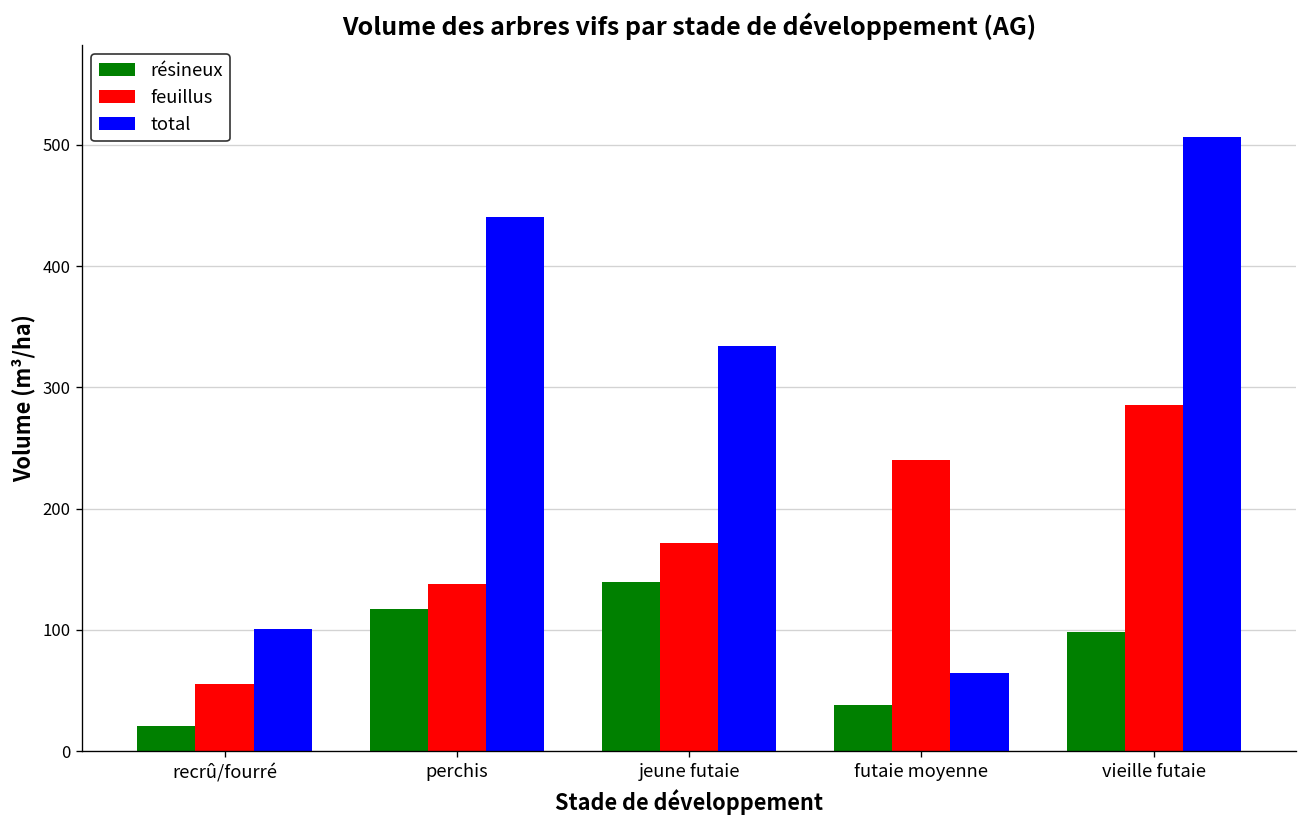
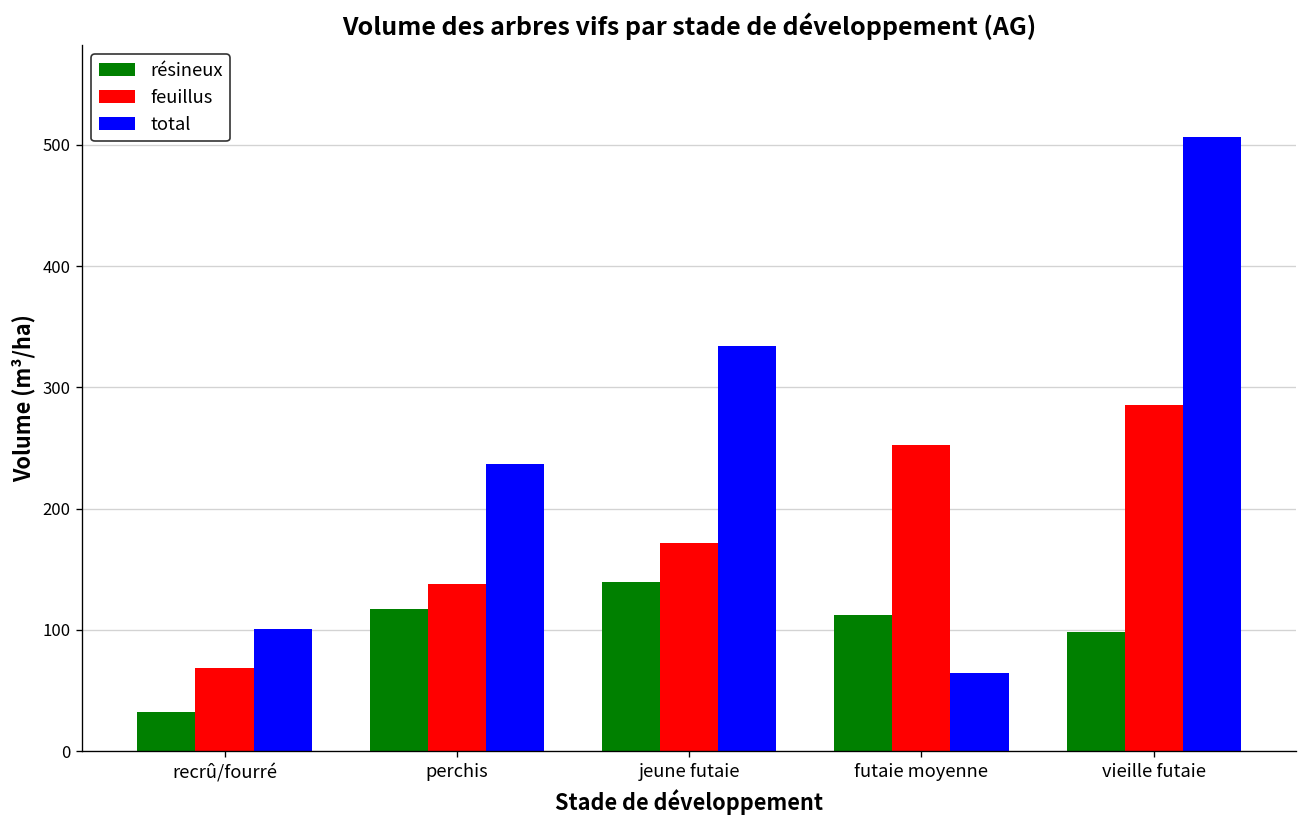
  {
    "résineux": {
-     "recrû/fourré": 21,
+     "recrû/fourré": 32,
      "perchis": 118,
      "jeune futaie": 140,
-     "futaie moyenne": 38,
+     "futaie moyenne": 112,
      "vieille futaie": 99
    },
    "feuillus": {
-     "recrû/fourré": 56,
+     "recrû/fourré": 69,
      "perchis": 138,
      "jeune futaie": 172,
-     "futaie moyenne": 240,
+     "futaie moyenne": 252,
      "vieille futaie": 285
    },
    "total": {
      "recrû/fourré": 101,
-     "perchis": 441,
+     "perchis": 237,
      "jeune futaie": 334,
      "futaie moyenne": 65,
      "vieille futaie": 506
    }
  }
